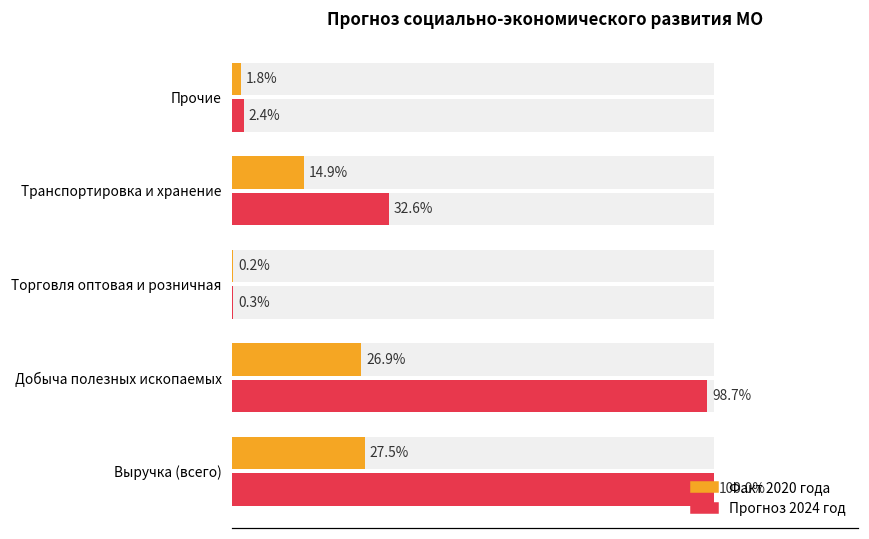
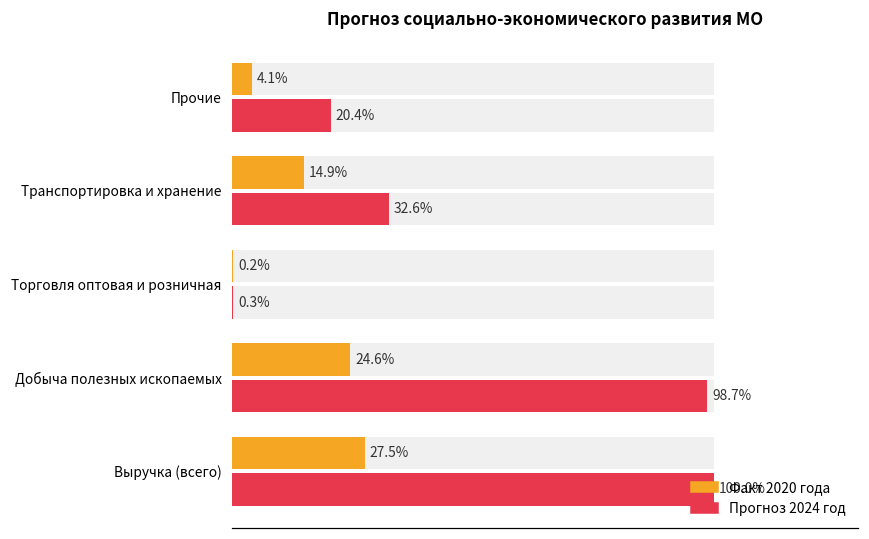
  {
    "Факт 2020 года": {
-     "Прочие": "1.8%",
+     "Прочие": "4.1%",
      "Торговля оптовая и розничная": "0.2%",
-     "Добыча полезных ископаемых": "26.9%"
+     "Добыча полезных ископаемых": "24.6%"
    },
    "Прогноз 2024 год": {
-     "Прочие": "2.4%",
+     "Прочие": "20.4%",
      "Торговля оптовая и розничная": "0.3%",
      "Выручка (всего)": "100.0%"
    }
  }
